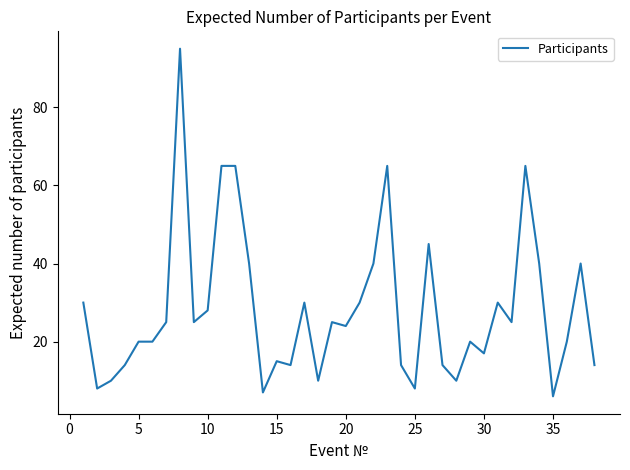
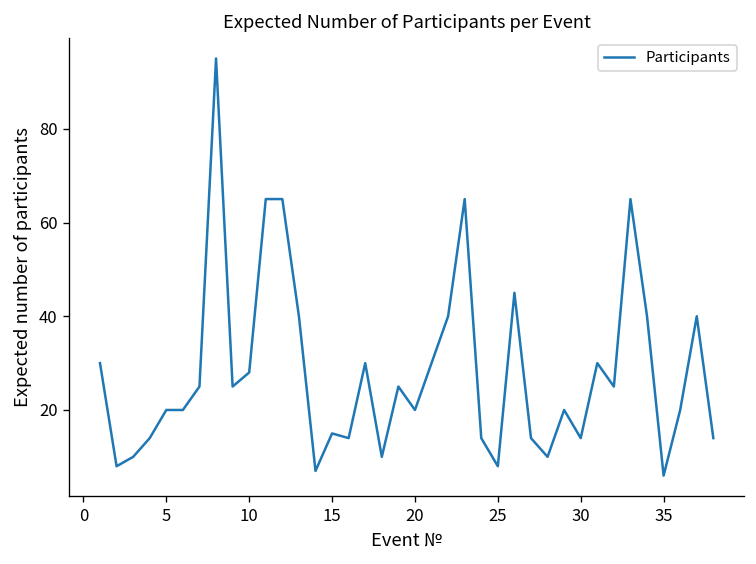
  {
    "5": 20,
    "10": 28,
    "15": 15,
-   "20": 24,
+   "20": 20,
    "25": 8,
-   "30": 17,
+   "30": 14,
    "35": 6
  }
